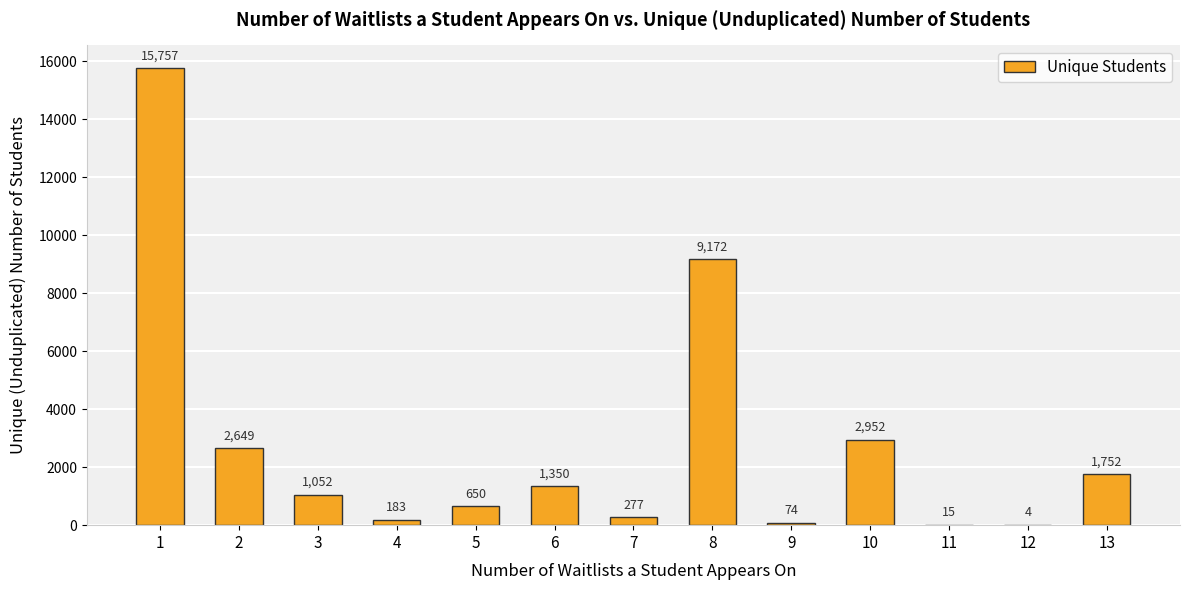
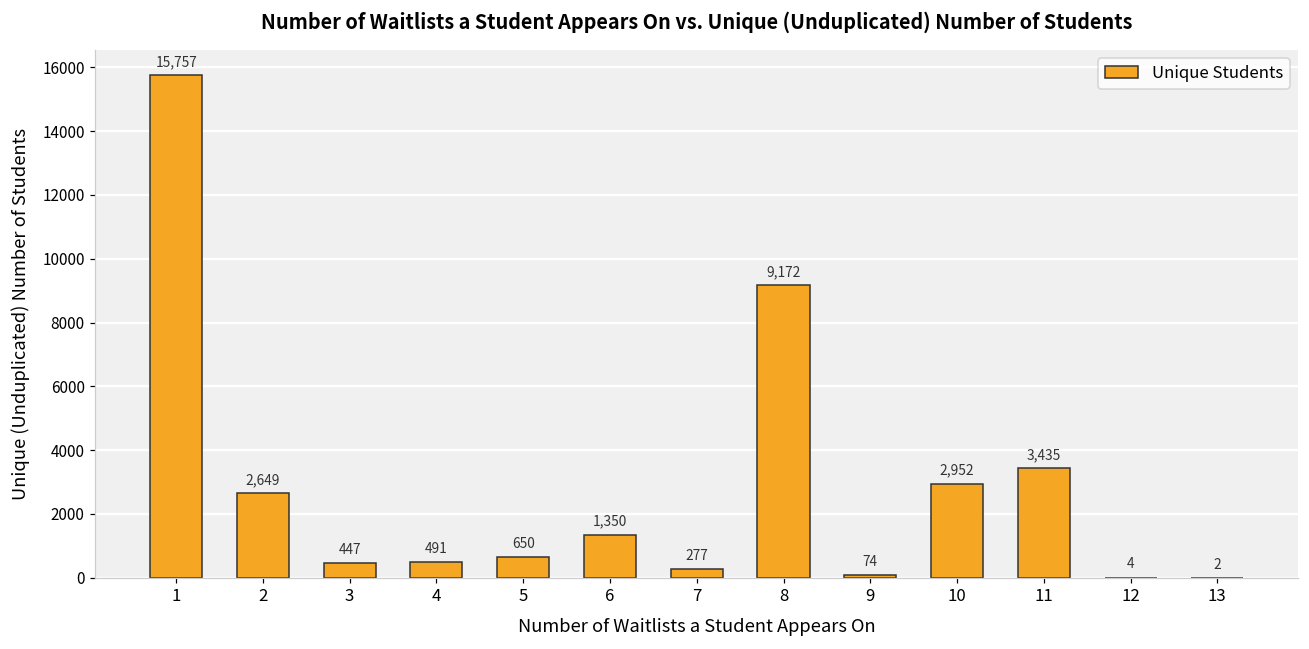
  {
    "1": "15,757",
    "2": "2,649",
-   "3": "1,052",
-   "4": "183",
+   "3": "447",
+   "4": "491",
    "5": "650",
    "6": "1,350",
    "7": "277",
    "8": "9,172",
    "9": "74",
    "10": "2,952",
-   "11": "15",
+   "11": "3,435",
    "12": "4",
-   "13": "1,752"
+   "13": "2"
  }
